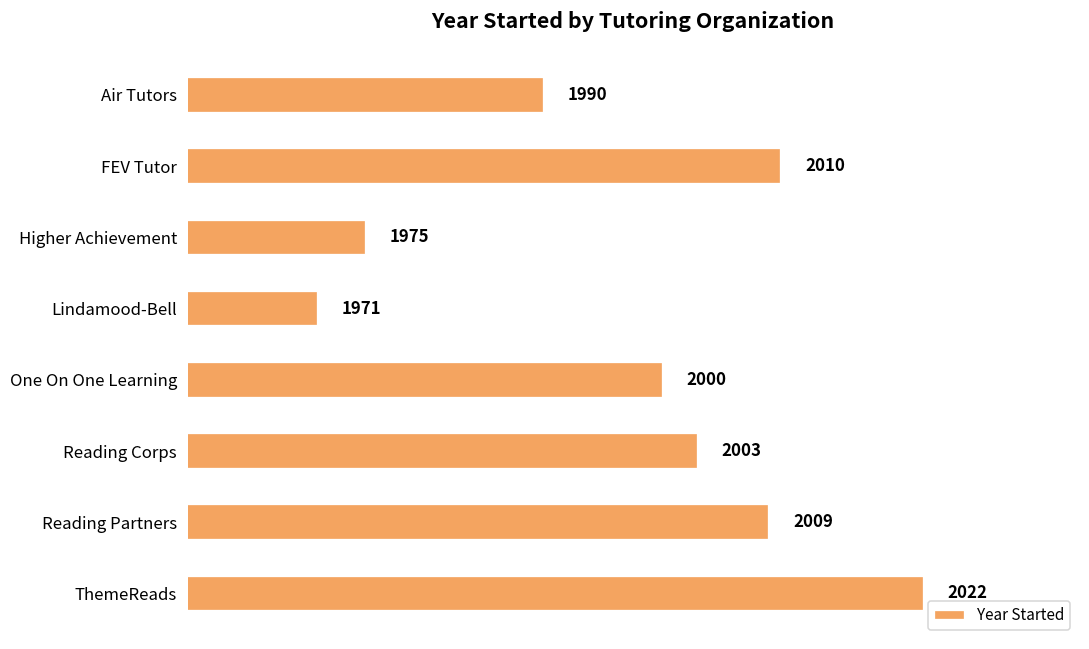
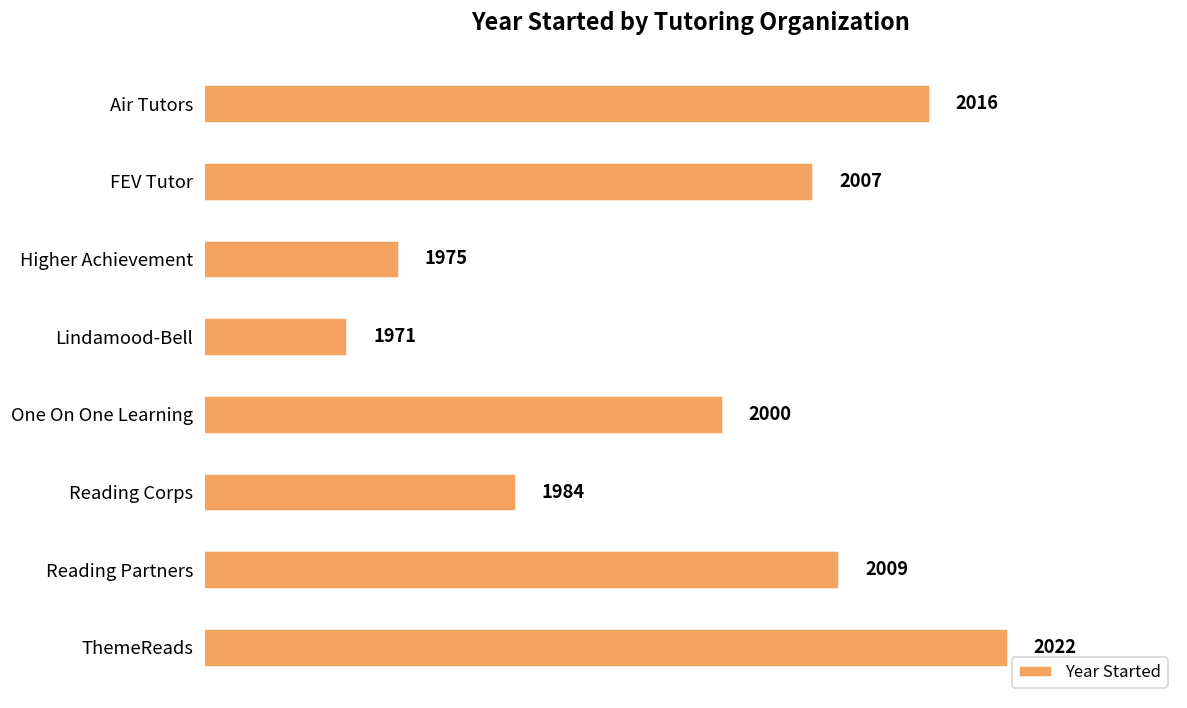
  {
-   "Air Tutors": 1990,
-   "FEV Tutor": 2010,
+   "Air Tutors": 2016,
+   "FEV Tutor": 2007,
    "Higher Achievement": 1975,
    "Lindamood-Bell": 1971,
    "One On One Learning": 2000,
-   "Reading Corps": 2003,
+   "Reading Corps": 1984,
    "Reading Partners": 2009,
    "ThemeReads": 2022
  }
